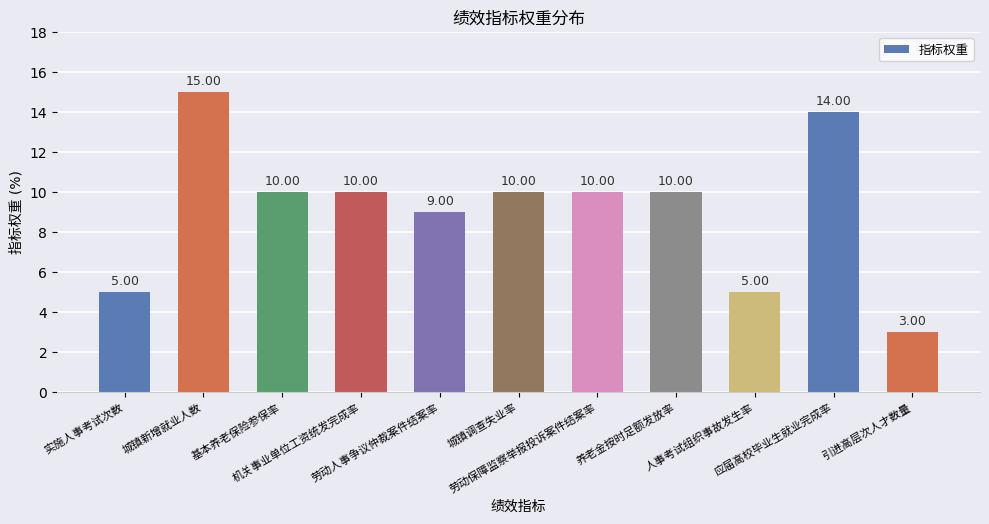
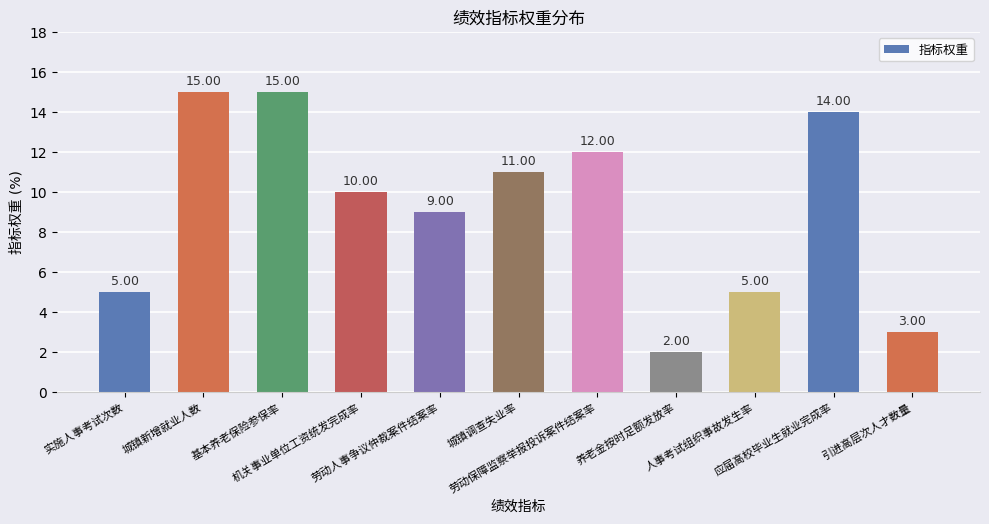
  {
    "实施人事考试次数": 5.00,
    "城镇新增就业人数": 15.00,
-   "基本养老保险参保率": 10.00,
+   "基本养老保险参保率": 15.00,
    "机关事业单位工资统发完成率": 10.00,
    "劳动人事争议仲裁案件结案率": 9.00,
-   "城镇调查失业率": 10.00,
-   "劳动保障监察举报投诉案件结案率": 10.00,
-   "养老金按时足额发放率": 10.00,
+   "城镇调查失业率": 11.00,
+   "劳动保障监察举报投诉案件结案率": 12.00,
+   "养老金按时足额发放率": 2.00,
    "人事考试组织事故发生率": 5.00,
    "应届高校毕业生就业完成率": 14.00,
    "引进高层次人才数量": 3.00
  }
